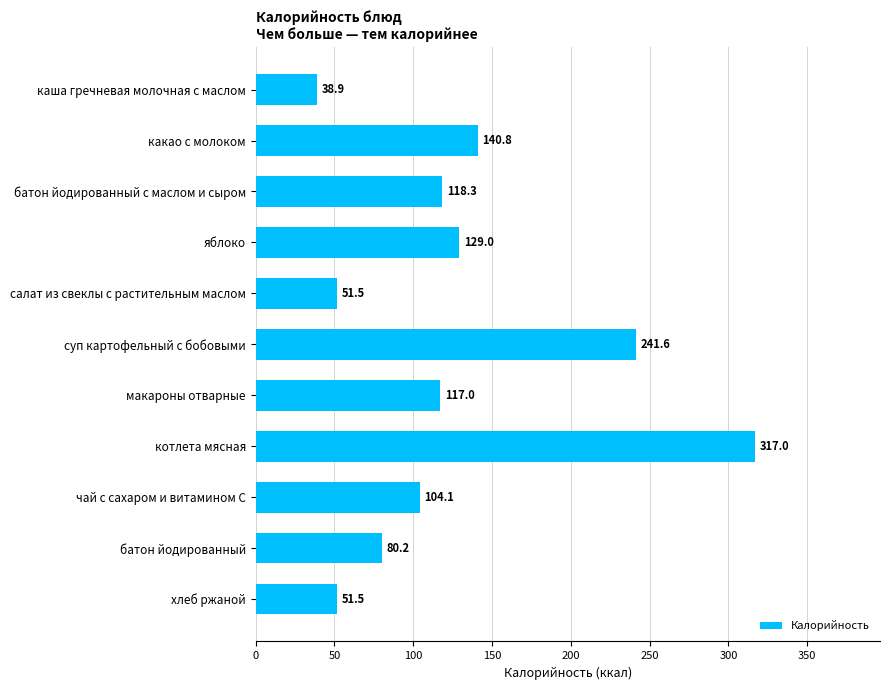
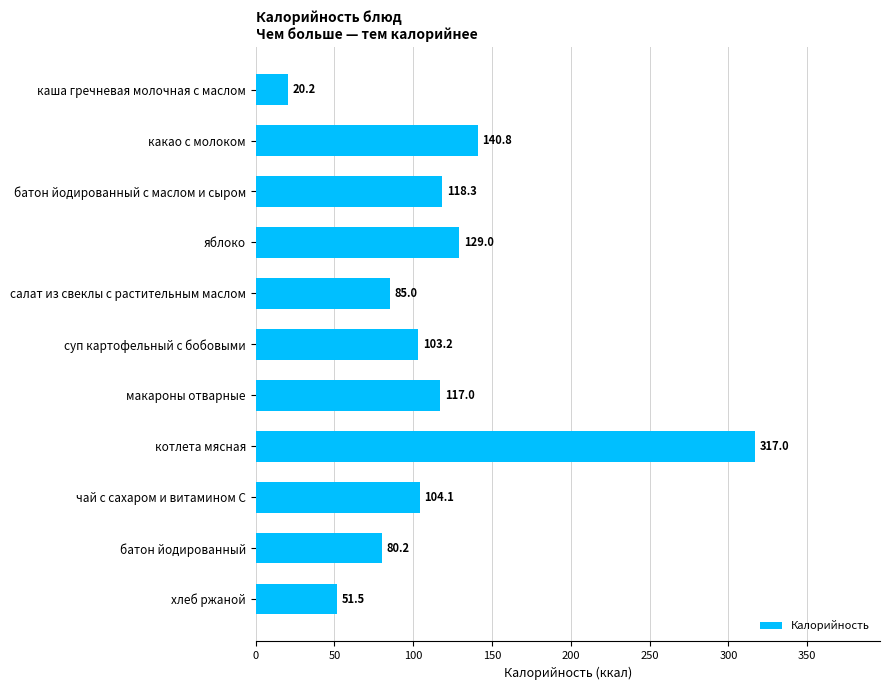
  {
-   "каша гречневая молочная с маслом": 38.9,
+   "каша гречневая молочная с маслом": 20.2,
    "какао с молоком": 140.8,
    "батон йодированный с маслом и сыром": 118.3,
    "яблоко": 129.0,
-   "салат из свеклы с растительным маслом": 51.5,
-   "суп картофельный с бобовыми": 241.6,
+   "салат из свеклы с растительным маслом": 85.0,
+   "суп картофельный с бобовыми": 103.2,
    "макароны отварные": 117.0,
    "котлета мясная": 317.0,
    "чай с сахаром и витамином С": 104.1,
    "батон йодированный": 80.2,
    "хлеб ржаной": 51.5
  }
